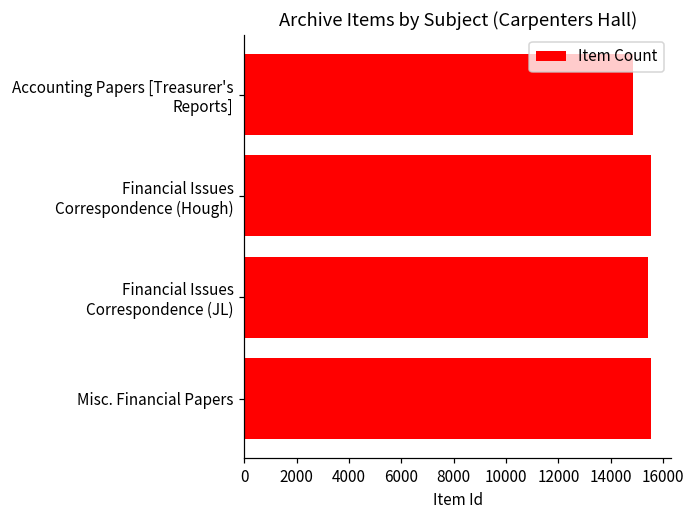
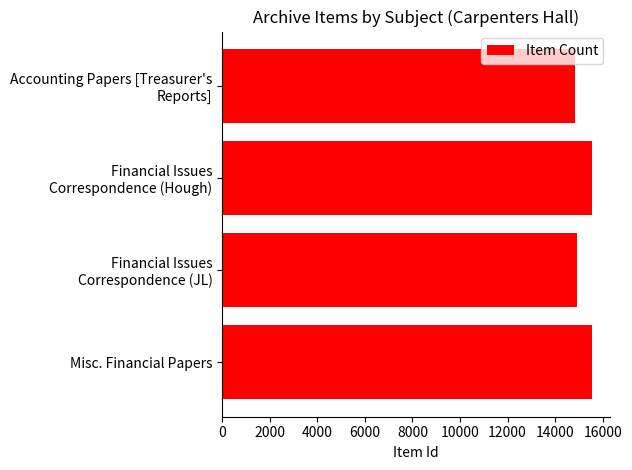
  {
    "Accounting Papers [Treasurer's Reports]": 14800,
    "Financial Issues Correspondence (Hough)": 15500,
-   "Financial Issues Correspondence (JL)": 15400,
+   "Financial Issues Correspondence (JL)": 14900,
    "Misc. Financial Papers": 15500
  }
